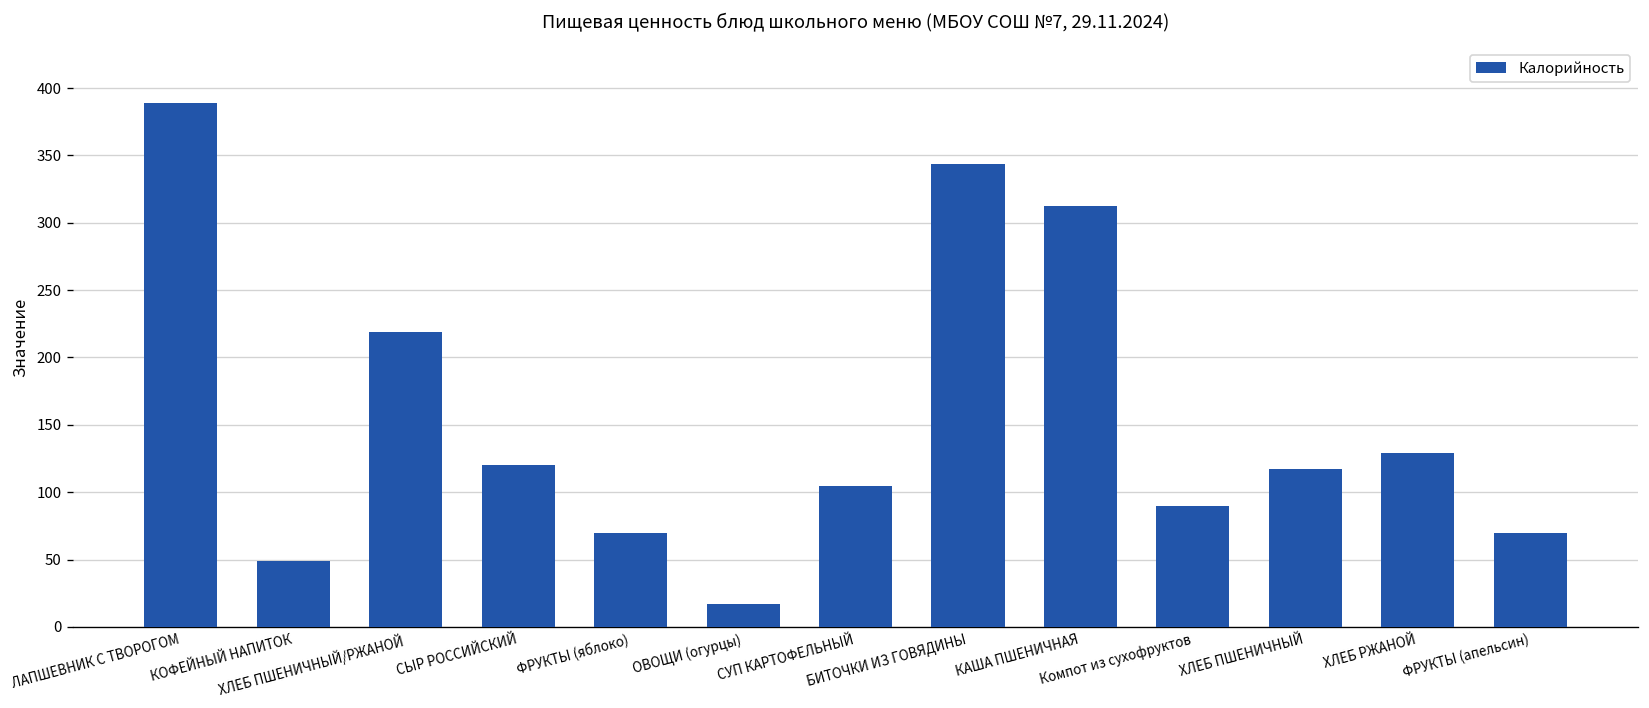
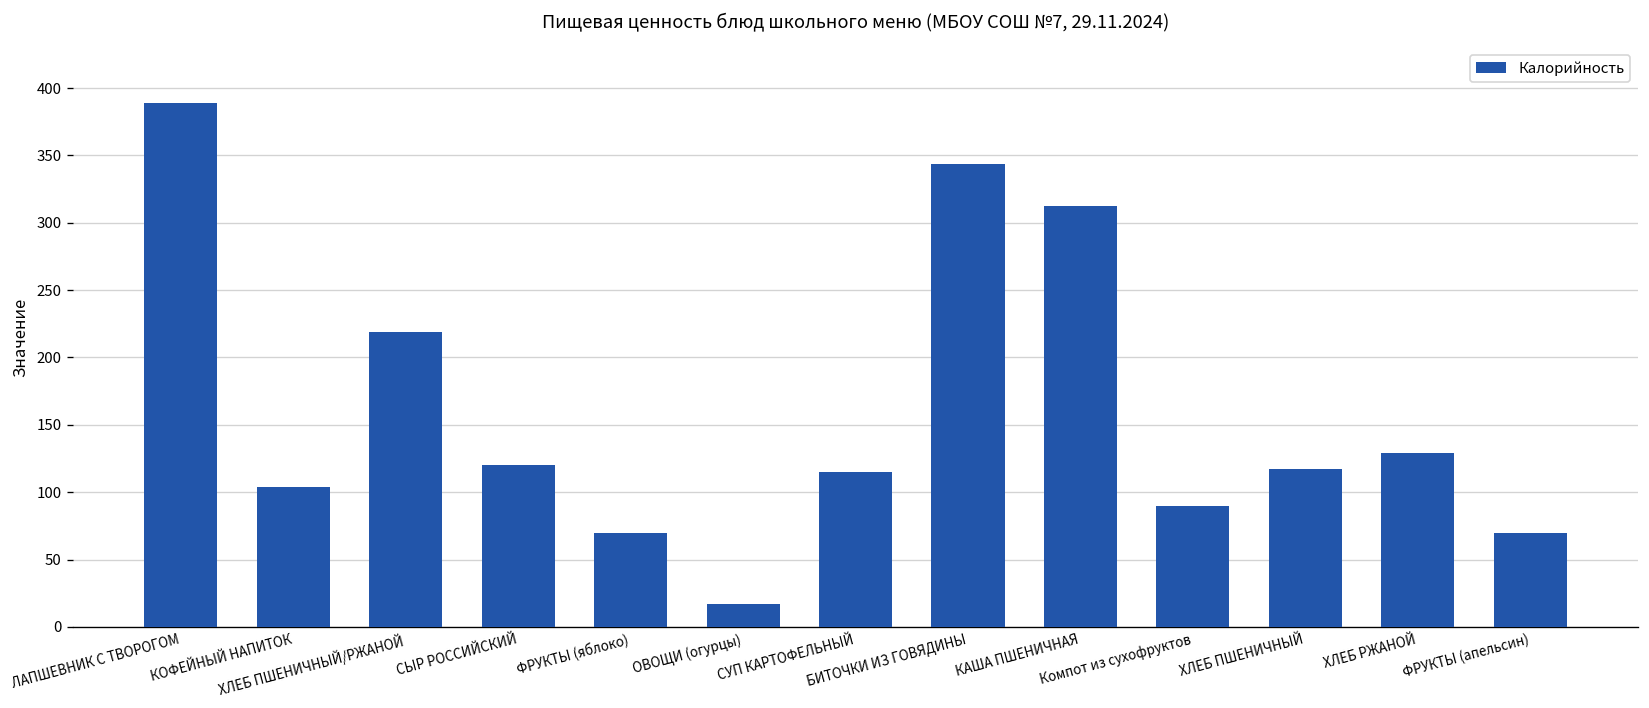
  {
    "ЛАПШЕВНИК С ТВОРОГОМ": 389,
-   "КОФЕЙНЫЙ НАПИТОК": 49,
+   "КОФЕЙНЫЙ НАПИТОК": 104,
    "ХЛЕБ ПШЕНИЧНЫЙ/РЖАНОЙ": 219,
    "СЫР РОССИЙСКИЙ": 120,
    "ФРУКТЫ (яблоко)": 70,
    "ОВОЩИ (огурцы)": 17,
-   "СУП КАРТОФЕЛЬНЫЙ": 104,
+   "СУП КАРТОФЕЛЬНЫЙ": 115,
    "БИТОЧКИ ИЗ ГОВЯДИНЫ": 344,
    "КАША ПШЕНИЧНАЯ": 313,
    "Компот из сухофруктов": 90,
    "ХЛЕБ ПШЕНИЧНЫЙ": 117,
    "ХЛЕБ РЖАНОЙ": 129,
    "ФРУКТЫ (апельсин)": 70
  }
